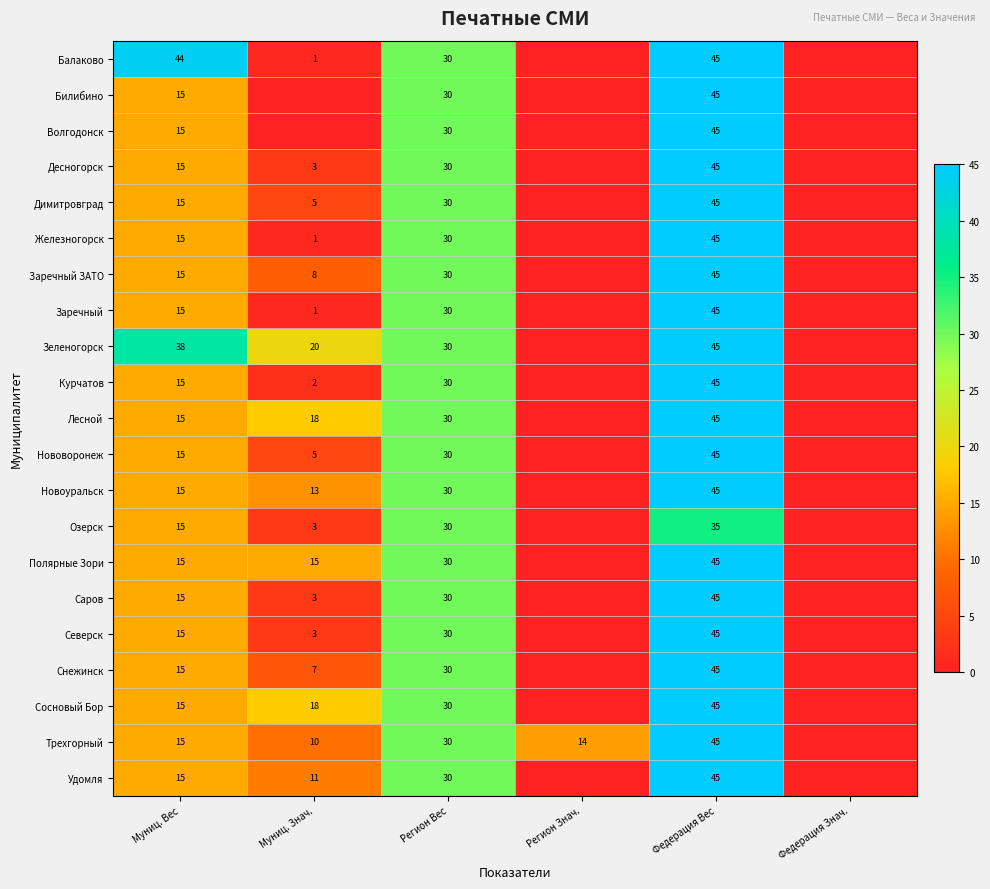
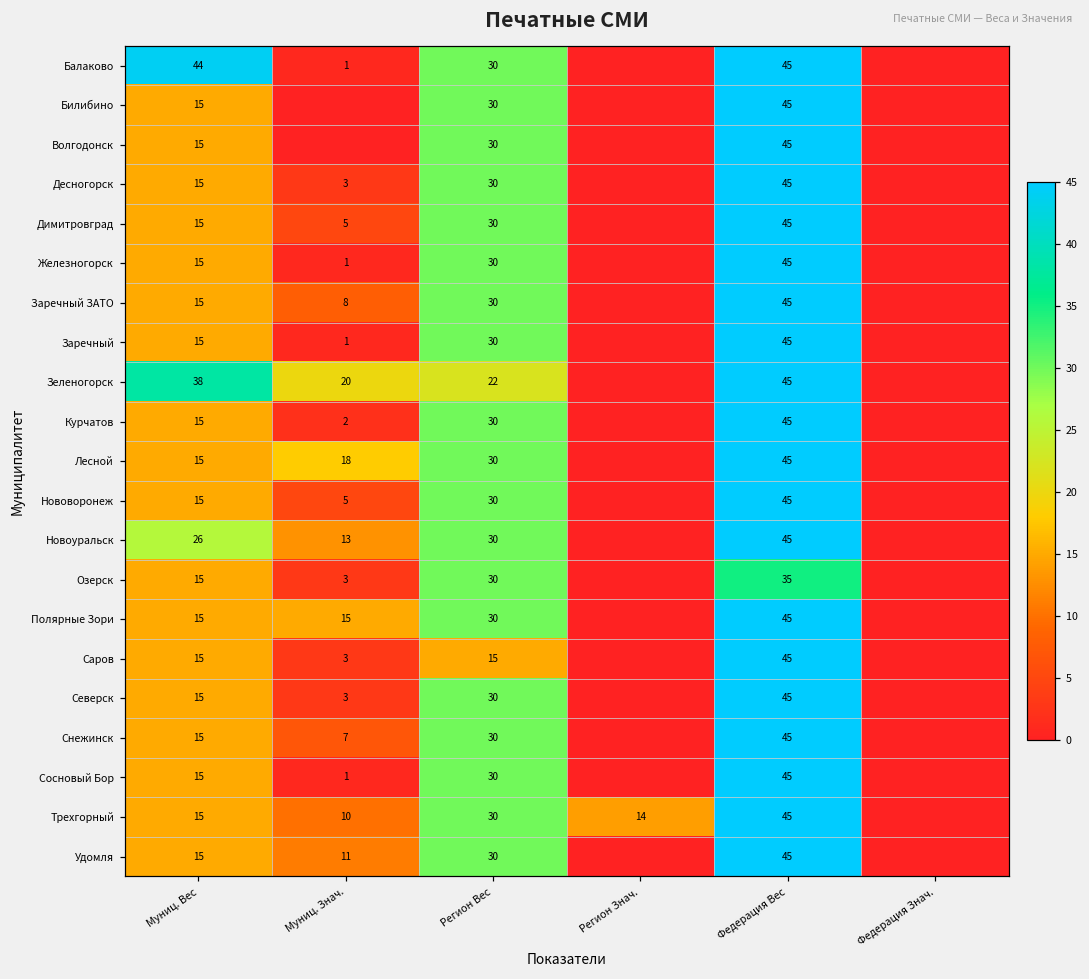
  {
    "Балаково": {
      "Муниц. Вес": 44,
      "Муниц. Знач.": 1,
      "Регион Вес": 30,
      "Федерация Вес": 45
    },
    "Билибино": {
      "Муниц. Вес": 15,
      "Регион Вес": 30,
      "Федерация Вес": 45
    },
    "Волгодонск": {
      "Муниц. Вес": 15,
      "Регион Вес": 30,
      "Федерация Вес": 45
    },
    "Десногорск": {
      "Муниц. Вес": 15,
      "Муниц. Знач.": 3,
      "Регион Вес": 30,
      "Федерация Вес": 45
    },
    "Димитровград": {
      "Муниц. Вес": 15,
      "Муниц. Знач.": 5,
      "Регион Вес": 30,
      "Федерация Вес": 45
    },
    "Железногорск": {
      "Муниц. Вес": 15,
      "Муниц. Знач.": 1,
      "Регион Вес": 30,
      "Федерация Вес": 45
    },
    "Заречный ЗАТО": {
      "Муниц. Вес": 15,
      "Муниц. Знач.": 8,
      "Регион Вес": 30,
      "Федерация Вес": 45
    },
    "Заречный": {
      "Муниц. Вес": 15,
      "Муниц. Знач.": 1,
      "Регион Вес": 30,
      "Федерация Вес": 45
    },
    "Зеленогорск": {
      "Муниц. Вес": 38,
      "Муниц. Знач.": 20,
-     "Регион Вес": 30,
+     "Регион Вес": 22,
      "Федерация Вес": 45
    },
    "Курчатов": {
      "Муниц. Вес": 15,
      "Муниц. Знач.": 2,
      "Регион Вес": 30,
      "Федерация Вес": 45
    },
    "Лесной": {
      "Муниц. Вес": 15,
      "Муниц. Знач.": 18,
      "Регион Вес": 30,
      "Федерация Вес": 45
    },
    "Нововоронеж": {
      "Муниц. Вес": 15,
      "Муниц. Знач.": 5,
      "Регион Вес": 30,
      "Федерация Вес": 45
    },
    "Новоуральск": {
-     "Муниц. Вес": 15,
+     "Муниц. Вес": 26,
      "Муниц. Знач.": 13,
      "Регион Вес": 30,
      "Федерация Вес": 45
    },
    "Озерск": {
      "Муниц. Вес": 15,
      "Муниц. Знач.": 3,
      "Регион Вес": 30,
      "Федерация Вес": 35
    },
    "Полярные Зори": {
      "Муниц. Вес": 15,
      "Муниц. Знач.": 15,
      "Регион Вес": 30,
      "Федерация Вес": 45
    },
    "Саров": {
      "Муниц. Вес": 15,
      "Муниц. Знач.": 3,
-     "Регион Вес": 30,
+     "Регион Вес": 15,
      "Федерация Вес": 45
    },
    "Северск": {
      "Муниц. Вес": 15,
      "Муниц. Знач.": 3,
      "Регион Вес": 30,
      "Федерация Вес": 45
    },
    "Снежинск": {
      "Муниц. Вес": 15,
      "Муниц. Знач.": 7,
      "Регион Вес": 30,
      "Федерация Вес": 45
    },
    "Сосновый Бор": {
      "Муниц. Вес": 15,
-     "Муниц. Знач.": 18,
+     "Муниц. Знач.": 1,
      "Регион Вес": 30,
      "Федерация Вес": 45
    },
    "Трехгорный": {
      "Муниц. Вес": 15,
      "Муниц. Знач.": 10,
      "Регион Вес": 30,
      "Регион Знач.": 14,
      "Федерация Вес": 45
    },
    "Удомля": {
      "Муниц. Вес": 15,
      "Муниц. Знач.": 11,
      "Регион Вес": 30,
      "Федерация Вес": 45
    }
  }
